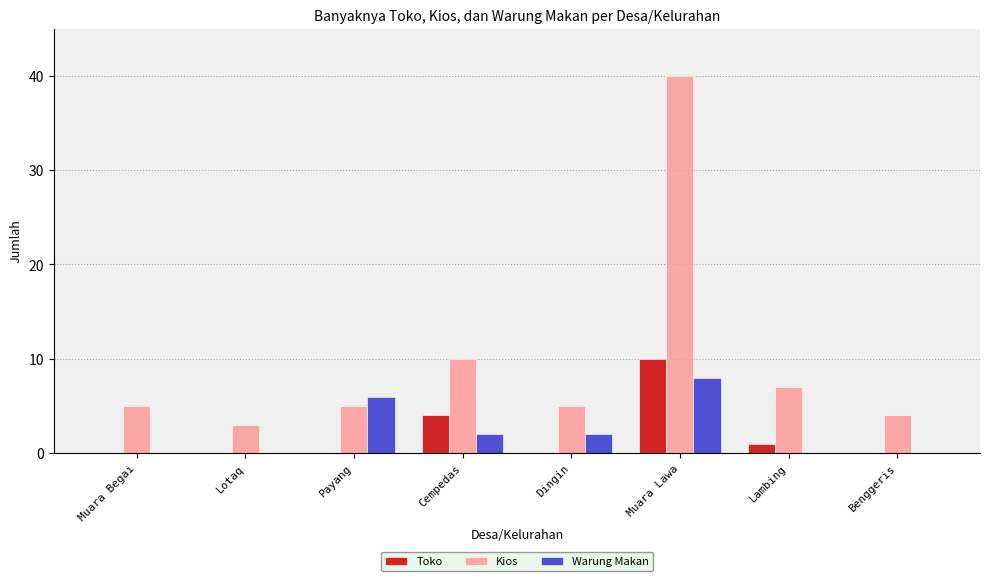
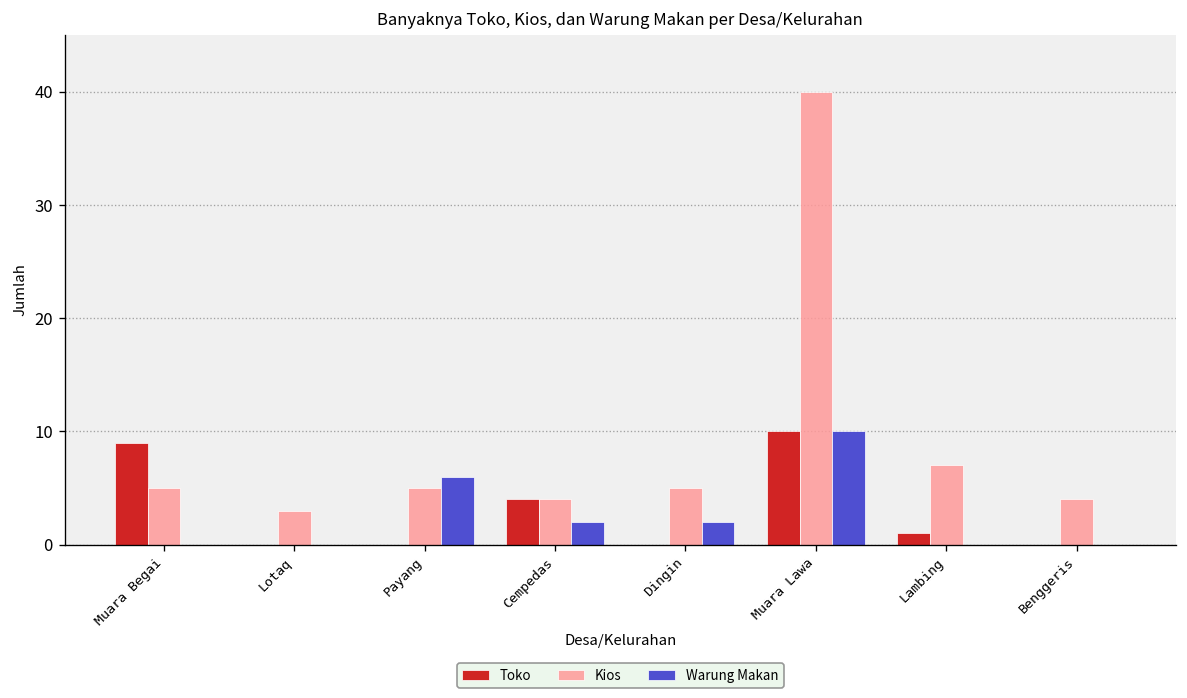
  {
    "Toko": {
-     "Muara Begai": 0,
+     "Muara Begai": 9,
      "Lotaq": 0,
      "Payang": 0,
      "Cempedas": 4,
      "Dingin": 0,
      "Muara Lawa": 10,
      "Lambing": 1,
      "Benggeris": 0
    },
    "Kios": {
      "Muara Begai": 5,
      "Lotaq": 3,
      "Payang": 5,
-     "Cempedas": 10,
+     "Cempedas": 4,
      "Dingin": 5,
      "Muara Lawa": 40,
      "Lambing": 7,
      "Benggeris": 4
    },
    "Warung Makan": {
      "Muara Begai": 0,
      "Lotaq": 0,
      "Payang": 6,
      "Cempedas": 2,
      "Dingin": 2,
-     "Muara Lawa": 8,
+     "Muara Lawa": 10,
      "Lambing": 0,
      "Benggeris": 0
    }
  }
